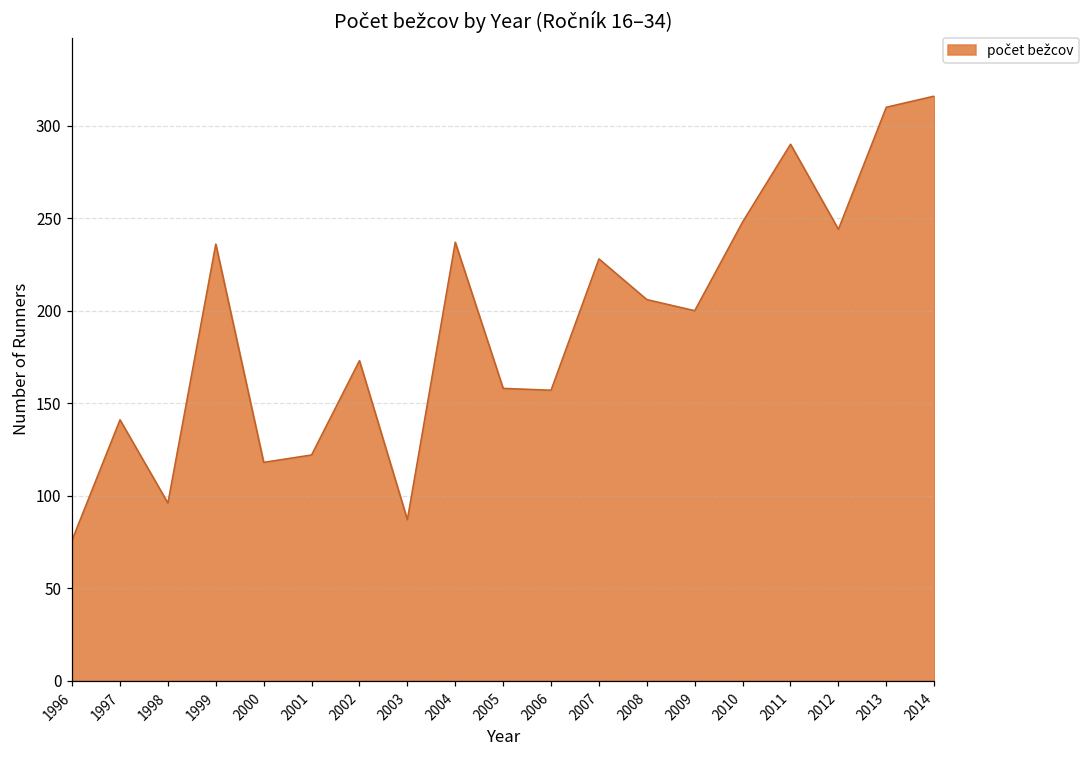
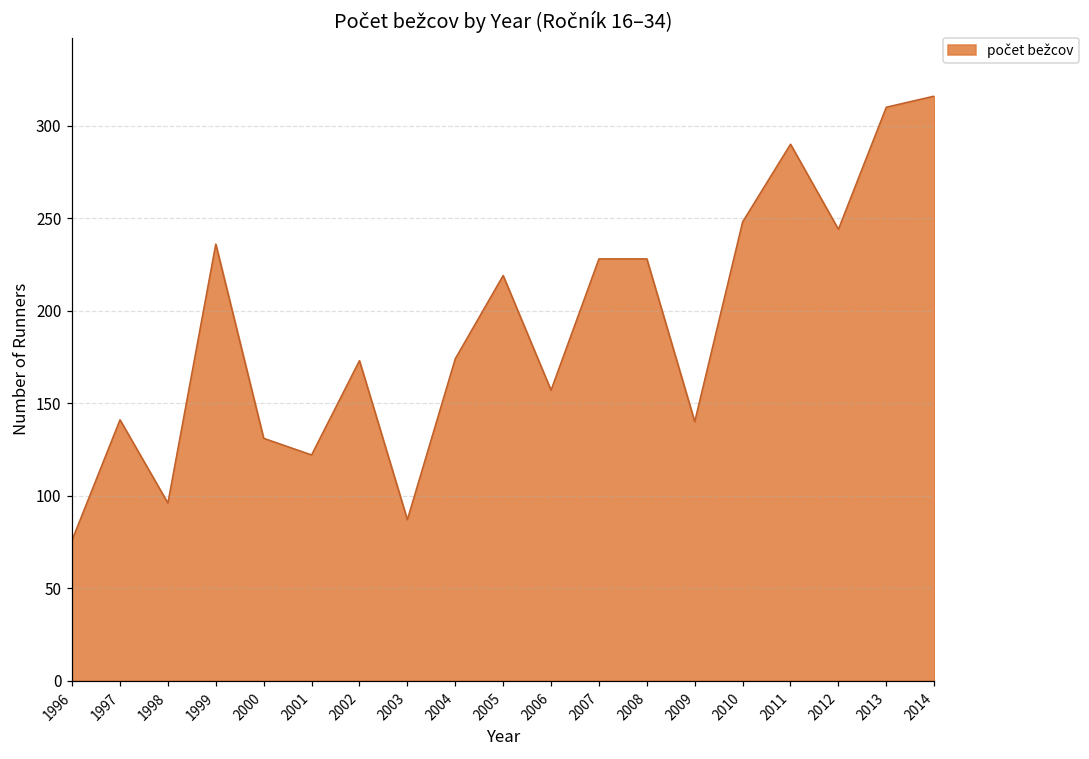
  {
    "1996": 76,
    "1997": 141,
    "1998": 96,
    "1999": 236,
-   "2000": 118,
+   "2000": 131,
    "2001": 122,
    "2002": 173,
    "2003": 87,
-   "2004": 237,
-   "2005": 158,
+   "2004": 174,
+   "2005": 219,
    "2006": 157,
    "2007": 228,
-   "2008": 206,
-   "2009": 200,
+   "2008": 228,
+   "2009": 140,
    "2010": 248,
    "2011": 290,
    "2012": 244,
    "2013": 310,
    "2014": 316
  }
